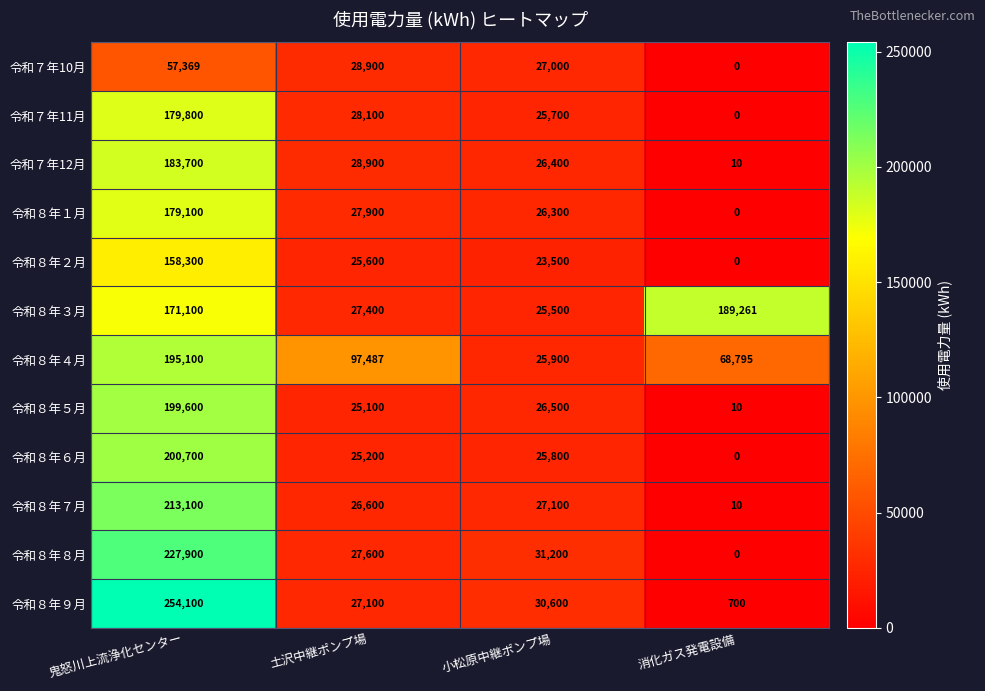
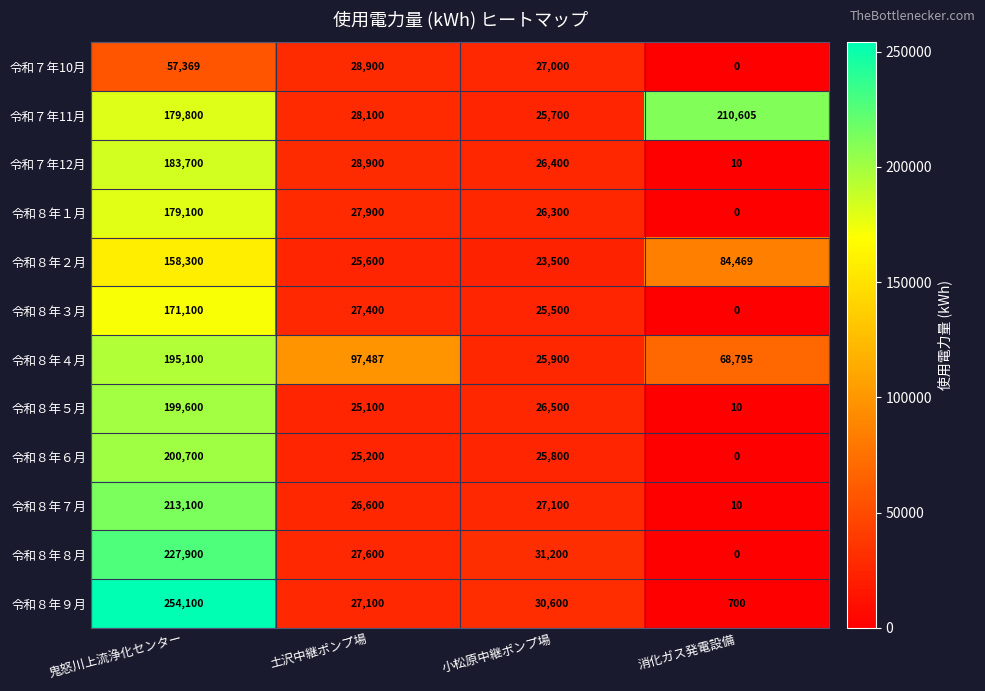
  {
    "令和７年10月": {
      "鬼怒川上流浄化センター": "57,369",
      "土沢中継ポンプ場": "28,900",
      "小松原中継ポンプ場": "27,000",
      "消化ガス発電設備": "0"
    },
    "令和７年11月": {
      "鬼怒川上流浄化センター": "179,800",
      "土沢中継ポンプ場": "28,100",
      "小松原中継ポンプ場": "25,700",
-     "消化ガス発電設備": "0"
+     "消化ガス発電設備": "210,605"
    },
    "令和７年12月": {
      "鬼怒川上流浄化センター": "183,700",
      "土沢中継ポンプ場": "28,900",
      "小松原中継ポンプ場": "26,400",
      "消化ガス発電設備": "10"
    },
    "令和８年１月": {
      "鬼怒川上流浄化センター": "179,100",
      "土沢中継ポンプ場": "27,900",
      "小松原中継ポンプ場": "26,300",
      "消化ガス発電設備": "0"
    },
    "令和８年２月": {
      "鬼怒川上流浄化センター": "158,300",
      "土沢中継ポンプ場": "25,600",
      "小松原中継ポンプ場": "23,500",
-     "消化ガス発電設備": "0"
+     "消化ガス発電設備": "84,469"
    },
    "令和８年３月": {
      "鬼怒川上流浄化センター": "171,100",
      "土沢中継ポンプ場": "27,400",
      "小松原中継ポンプ場": "25,500",
-     "消化ガス発電設備": "189,261"
+     "消化ガス発電設備": "0"
    },
    "令和８年４月": {
      "鬼怒川上流浄化センター": "195,100",
      "土沢中継ポンプ場": "97,487",
      "小松原中継ポンプ場": "25,900",
      "消化ガス発電設備": "68,795"
    },
    "令和８年５月": {
      "鬼怒川上流浄化センター": "199,600",
      "土沢中継ポンプ場": "25,100",
      "小松原中継ポンプ場": "26,500",
      "消化ガス発電設備": "10"
    },
    "令和８年６月": {
      "鬼怒川上流浄化センター": "200,700",
      "土沢中継ポンプ場": "25,200",
      "小松原中継ポンプ場": "25,800",
      "消化ガス発電設備": "0"
    },
    "令和８年７月": {
      "鬼怒川上流浄化センター": "213,100",
      "土沢中継ポンプ場": "26,600",
      "小松原中継ポンプ場": "27,100",
      "消化ガス発電設備": "10"
    },
    "令和８年８月": {
      "鬼怒川上流浄化センター": "227,900",
      "土沢中継ポンプ場": "27,600",
      "小松原中継ポンプ場": "31,200",
      "消化ガス発電設備": "0"
    },
    "令和８年９月": {
      "鬼怒川上流浄化センター": "254,100",
      "土沢中継ポンプ場": "27,100",
      "小松原中継ポンプ場": "30,600",
      "消化ガス発電設備": "700"
    }
  }
